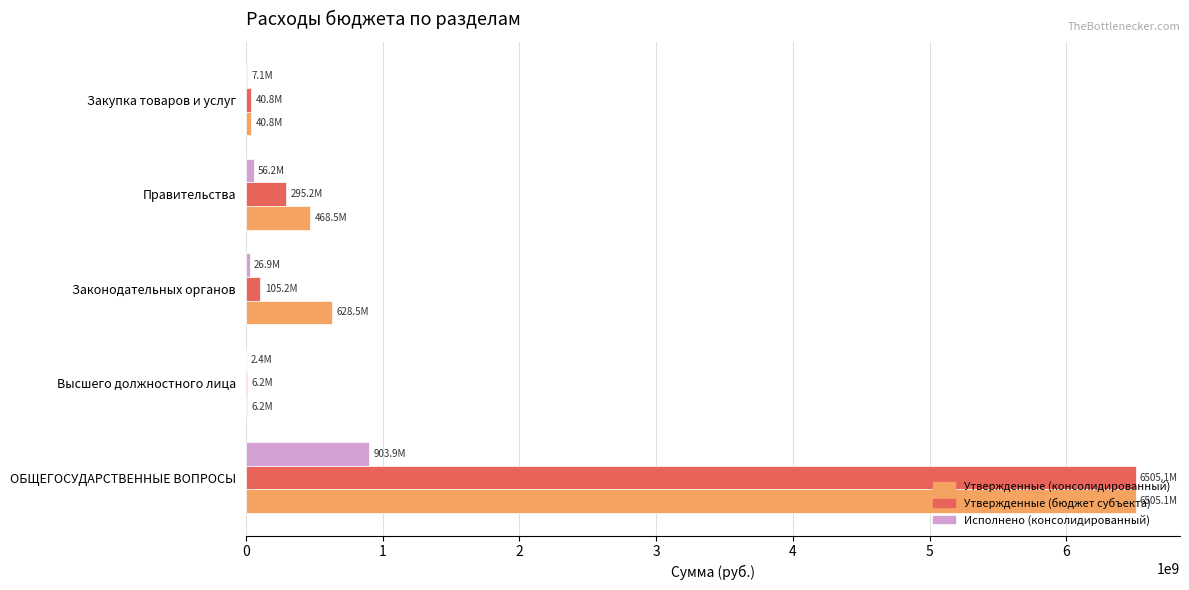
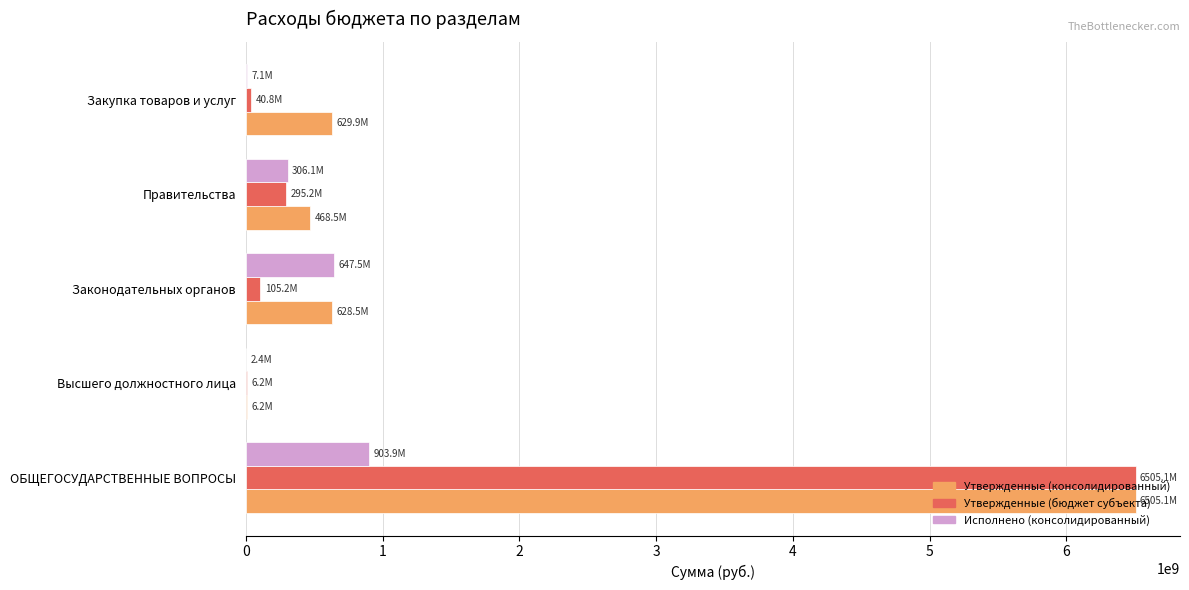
  {
    "Утвержденные (консолидированный)": {
-     "Закупка товаров и услуг": "40.8M",
+     "Закупка товаров и услуг": "629.9M",
      "Правительства": "468.5M",
      "Законодательных органов": "628.5M",
      "Высшего должностного лица": "6.2M",
      "ОБЩЕГОСУДАРСТВЕННЫЕ ВОПРОСЫ": "6505.1M"
    },
    "Утвержденные (бюджет субъекта)": {
      "Закупка товаров и услуг": "40.8M",
      "Правительства": "295.2M",
      "Законодательных органов": "105.2M",
      "Высшего должностного лица": "6.2M",
      "ОБЩЕГОСУДАРСТВЕННЫЕ ВОПРОСЫ": "6505.1M"
    },
    "Исполнено (консолидированный)": {
      "Закупка товаров и услуг": "7.1M",
-     "Правительства": "56.2M",
-     "Законодательных органов": "26.9M",
+     "Правительства": "306.1M",
+     "Законодательных органов": "647.5M",
      "Высшего должностного лица": "2.4M",
      "ОБЩЕГОСУДАРСТВЕННЫЕ ВОПРОСЫ": "903.9M"
    }
  }
